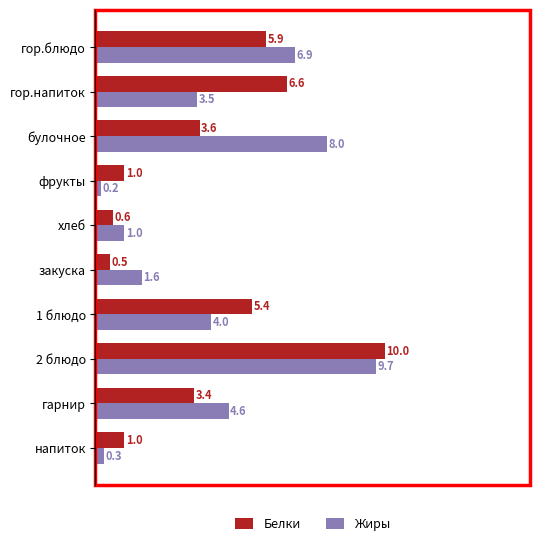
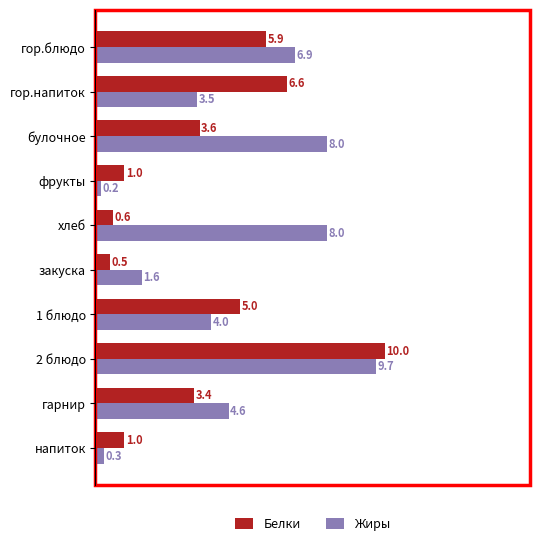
  {
    "Белки": {
      "гор.блюдо": 5.9,
      "гор.напиток": 6.6,
      "булочное": 3.6,
      "фрукты": 1.0,
      "хлеб": 0.6,
      "закуска": 0.5,
-     "1 блюдо": 5.4,
+     "1 блюдо": 5.0,
      "2 блюдо": 10.0,
      "гарнир": 3.4,
      "напиток": 1.0
    },
    "Жиры": {
      "гор.блюдо": 6.9,
      "гор.напиток": 3.5,
      "булочное": 8.0,
      "фрукты": 0.2,
-     "хлеб": 1.0,
+     "хлеб": 8.0,
      "закуска": 1.6,
      "1 блюдо": 4.0,
      "2 блюдо": 9.7,
      "гарнир": 4.6,
      "напиток": 0.3
    }
  }
